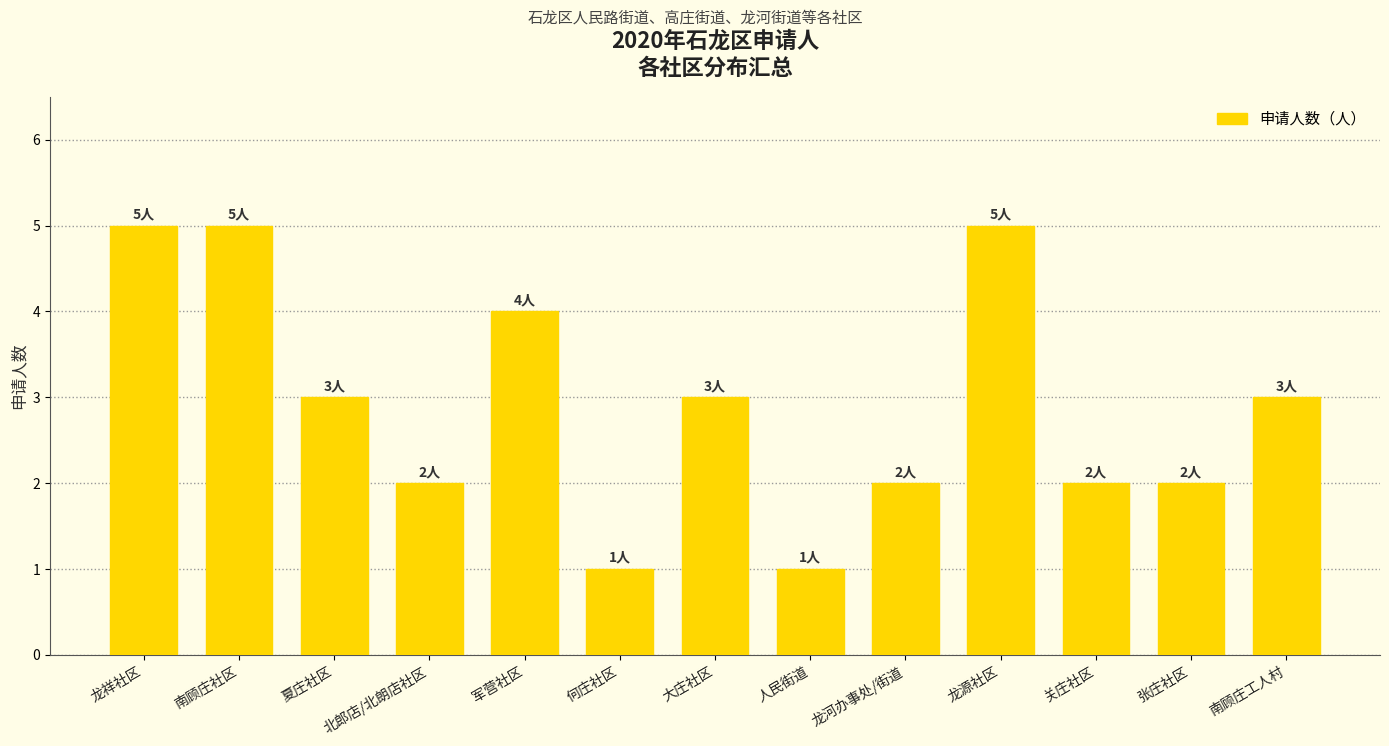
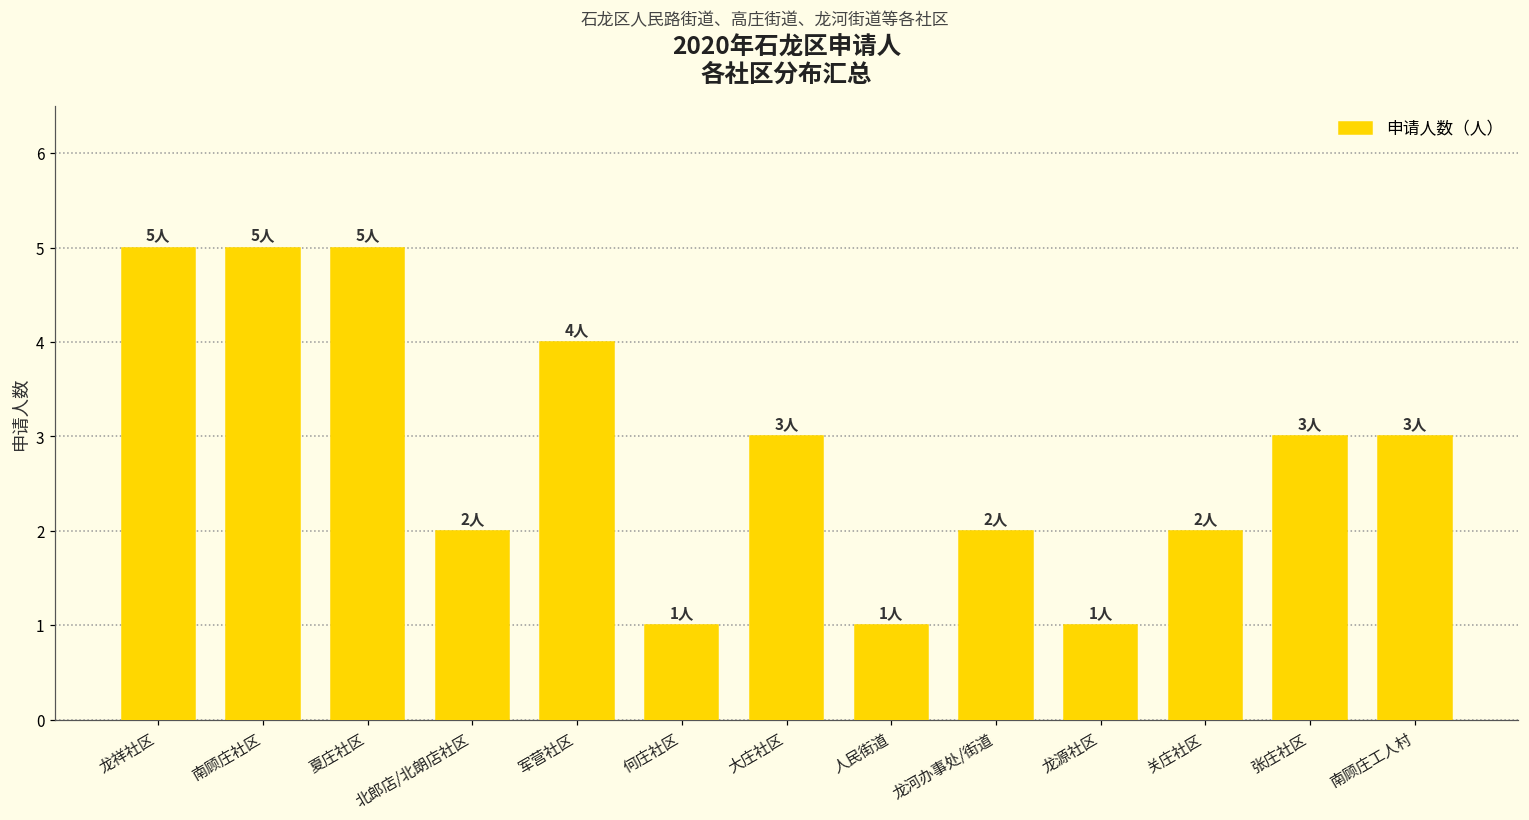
  {
    "龙祥社区": "5人",
    "南顾庄社区": "5人",
-   "夏庄社区": "3人",
+   "夏庄社区": "5人",
    "北郎店/北朗店社区": "2人",
    "军营社区": "4人",
    "何庄社区": "1人",
    "大庄社区": "3人",
    "人民街道": "1人",
    "龙河办事处/街道": "2人",
-   "龙源社区": "5人",
+   "龙源社区": "1人",
    "关庄社区": "2人",
-   "张庄社区": "2人",
+   "张庄社区": "3人",
    "南顾庄工人村": "3人"
  }
